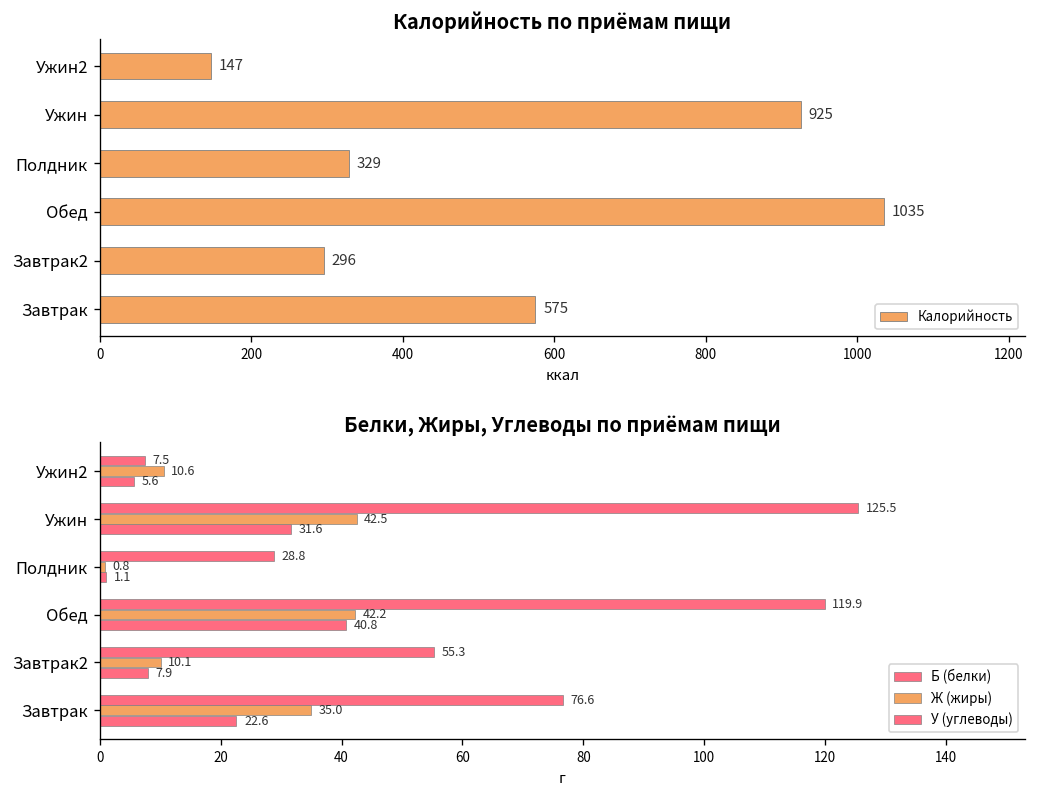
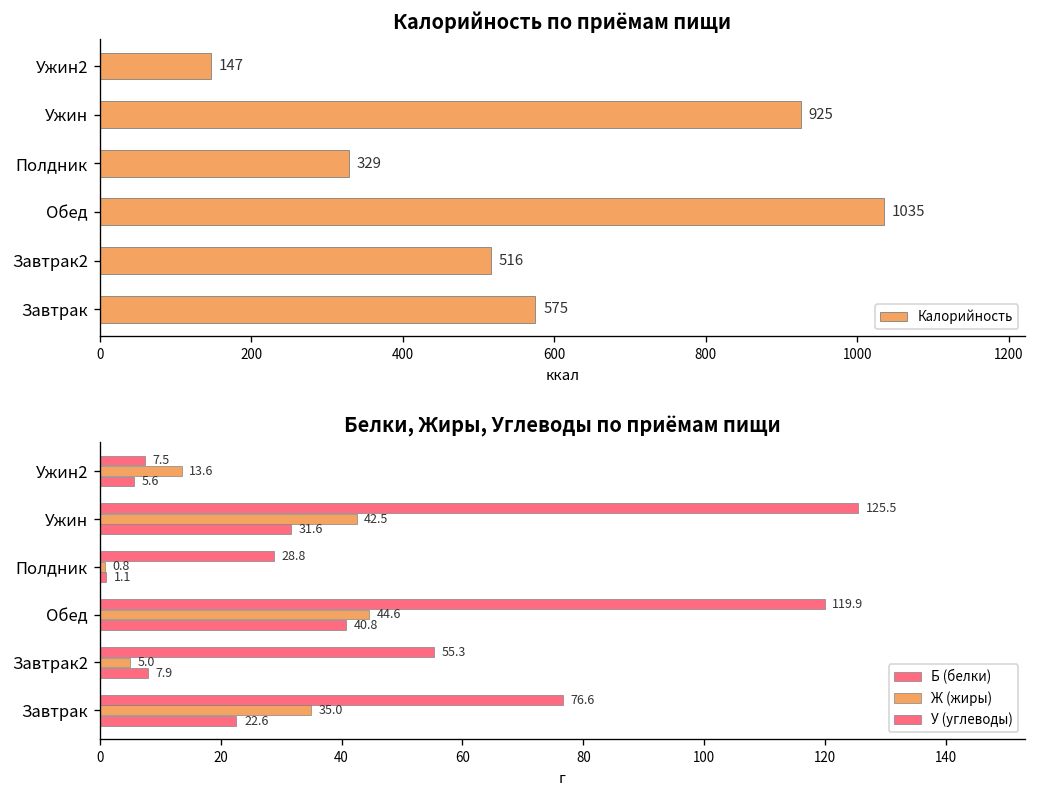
  {
    "Калорийность по приёмам пищи": {
      "Ужин2": 147,
      "Ужин": 925,
      "Полдник": 329,
      "Обед": 1035,
-     "Завтрак2": 296,
+     "Завтрак2": 516,
      "Завтрак": 575
    },
    "Белки, Жиры, Углеводы по приёмам пищи": {
      "Ж (жиры)": {
-       "Ужин2": 10.6,
+       "Ужин2": 13.6,
        "Ужин": 42.5,
        "Полдник": 0.8,
-       "Обед": 42.2,
-       "Завтрак2": 10.1,
+       "Обед": 44.6,
+       "Завтрак2": 5.0,
        "Завтрак": 35.0
      }
    }
  }
